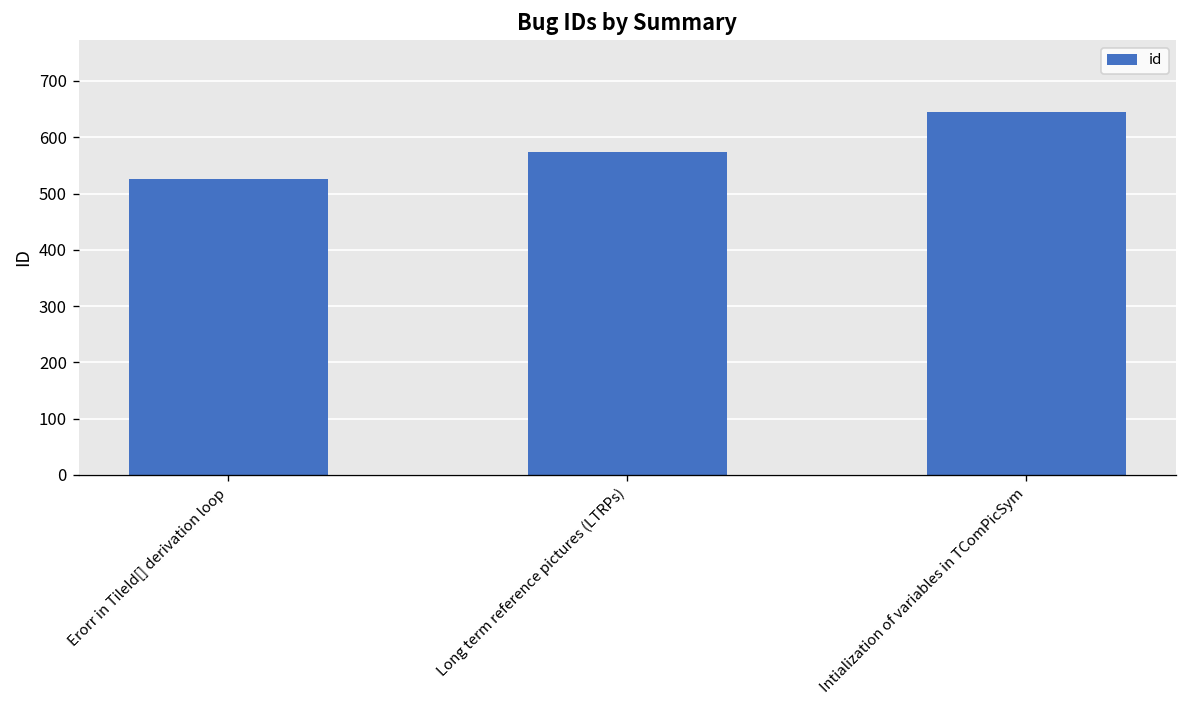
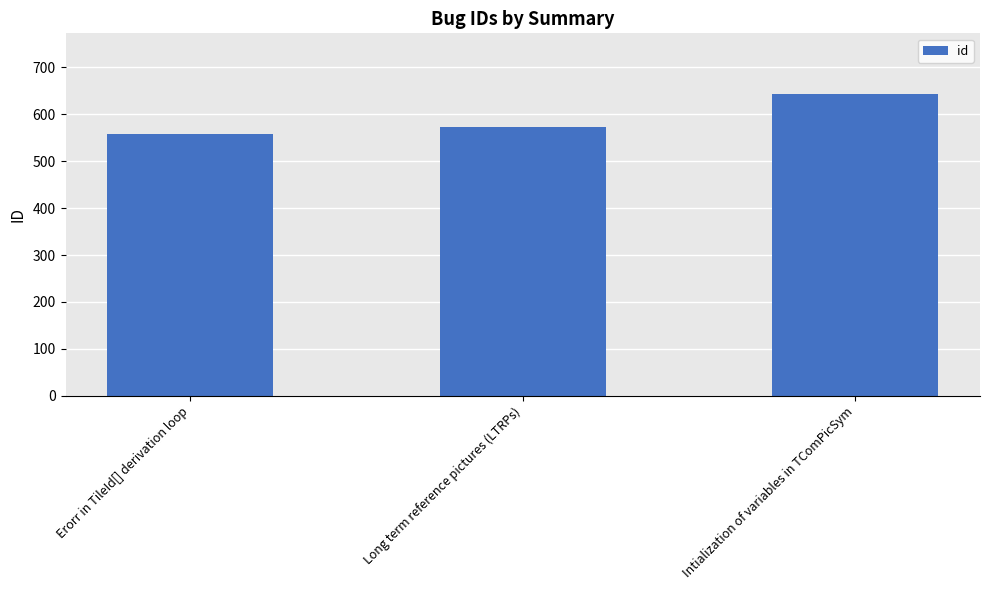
  {
-   "Erorr in TileId[] derivation loop": 530,
+   "Erorr in TileId[] derivation loop": 560,
    "Long term reference pictures (LTRPs)": 570,
    "Intialization of variables in TComPicSym": 640
  }
